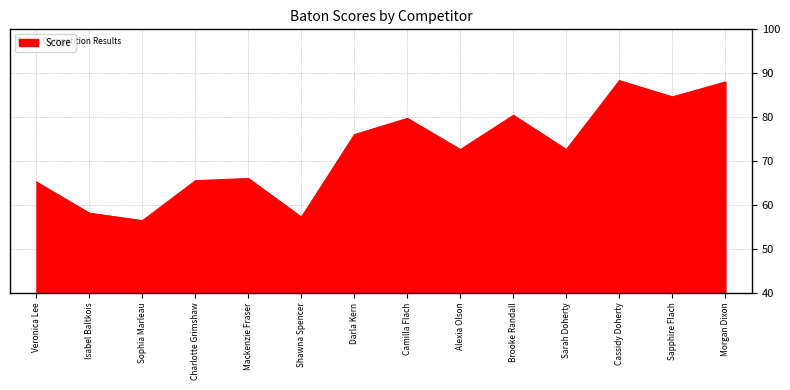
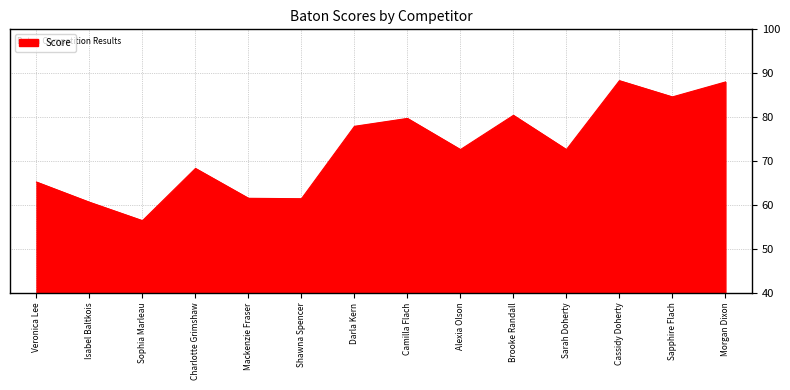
  {
    "Veronica Lee": 65,
-   "Isabel Baltkois": 58,
+   "Isabel Baltkois": 61,
    "Sophia Marleau": 56,
-   "Charlotte Grimshaw": 66,
-   "Mackenzie Fraser": 66,
-   "Shawna Spencer": 57,
-   "Darla Kern": 76,
+   "Charlotte Grimshaw": 68,
+   "Mackenzie Fraser": 62,
+   "Shawna Spencer": 61,
+   "Darla Kern": 78,
    "Camilla Flach": 80,
    "Alexia Olson": 73,
    "Brooke Randall": 80,
    "Sarah Doherty": 73,
    "Cassidy Doherty": 88,
    "Sapphire Flach": 85,
    "Morgan Dixon": 88
  }
